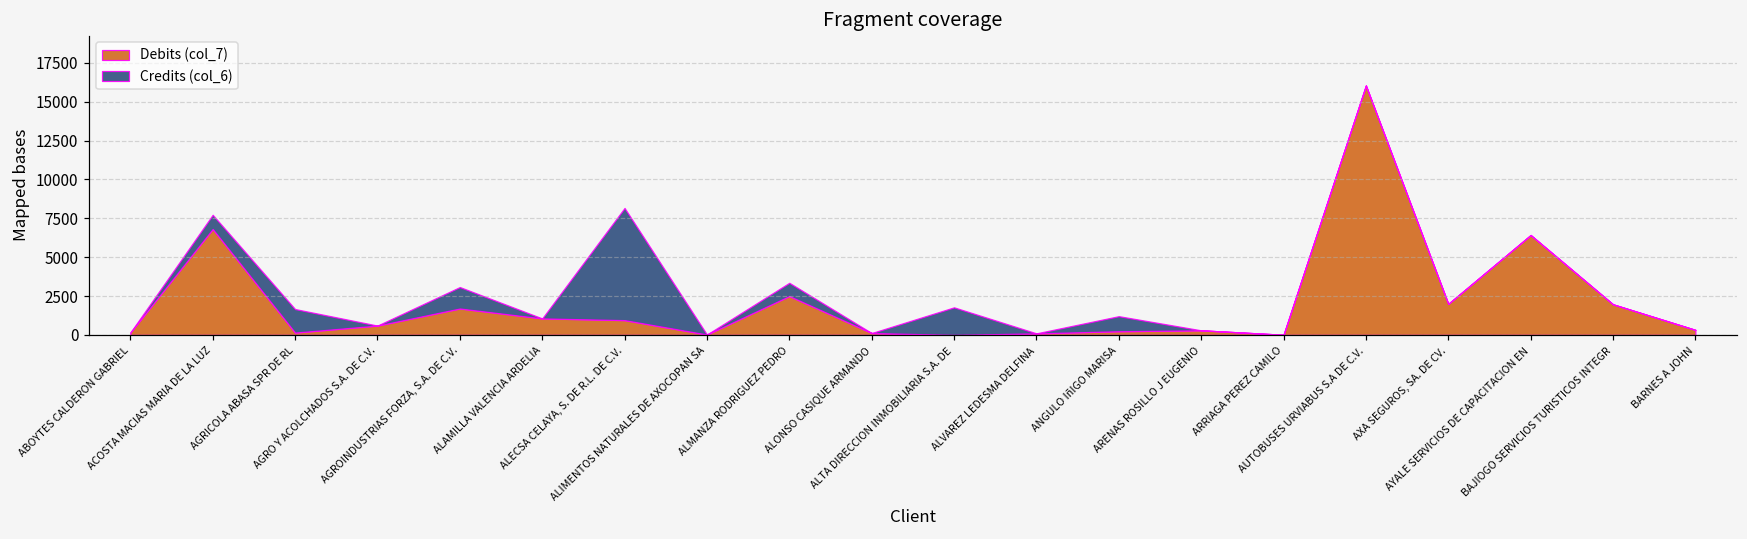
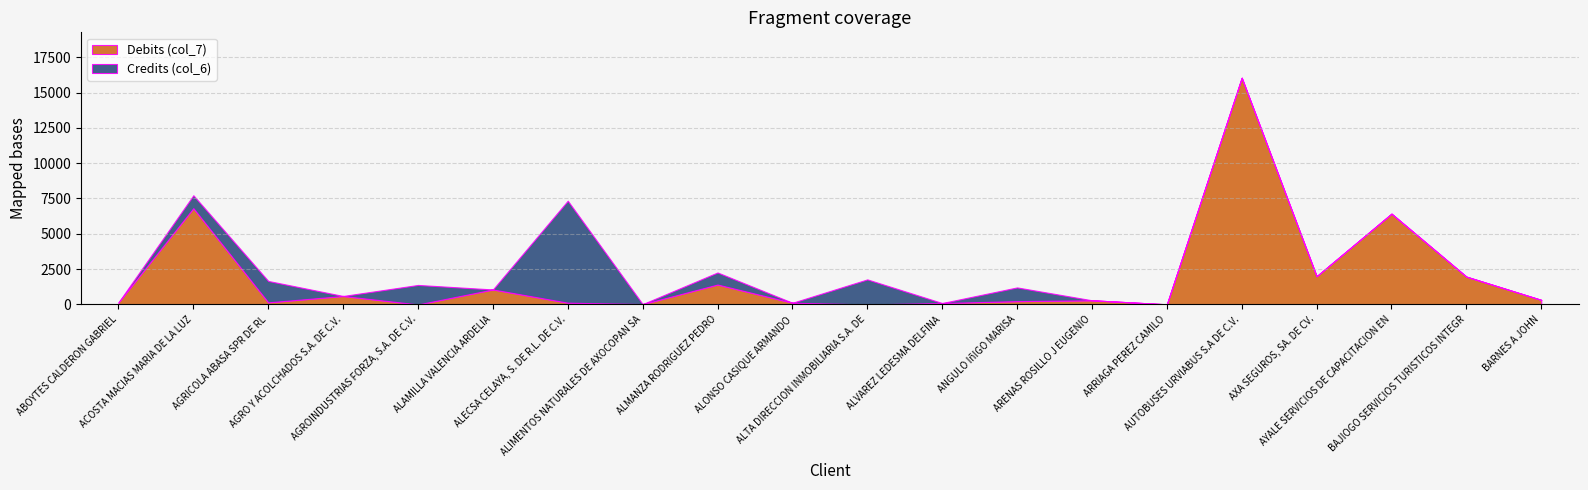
  {
    "Debits (col_7)": {
      "ACOSTA MACIAS MARIA DE LA LUZ": 6800,
-     "AGROINDUSTRIAS FORZA, S.A. DE C.V.": 1700,
-     "ALECSA CELAYA, S. DE R.L. DE C.V.": 1000,
-     "ALMANZA RODRIGUEZ PEDRO": 2500,
+     "AGROINDUSTRIAS FORZA, S.A. DE C.V.": 0,
+     "ALECSA CELAYA, S. DE R.L. DE C.V.": 100,
+     "ALMANZA RODRIGUEZ PEDRO": 1400,
      "ALTA DIRECCION INMOBILIARIA S.A. DE": 0,
      "ANGULO IñIGO MARISA": 200
    },
    "Credits (col_6)": {
      "ACOSTA MACIAS MARIA DE LA LUZ": 900,
      "AGRICOLA ABASA SPR DE RL": 1500,
      "AGROINDUSTRIAS FORZA, S.A. DE C.V.": 1400,
      "ALECSA CELAYA, S. DE R.L. DE C.V.": 7200,
      "ALMANZA RODRIGUEZ PEDRO": 900,
      "ALTA DIRECCION INMOBILIARIA S.A. DE": 1800,
      "ANGULO IñIGO MARISA": 1000
    }
  }
